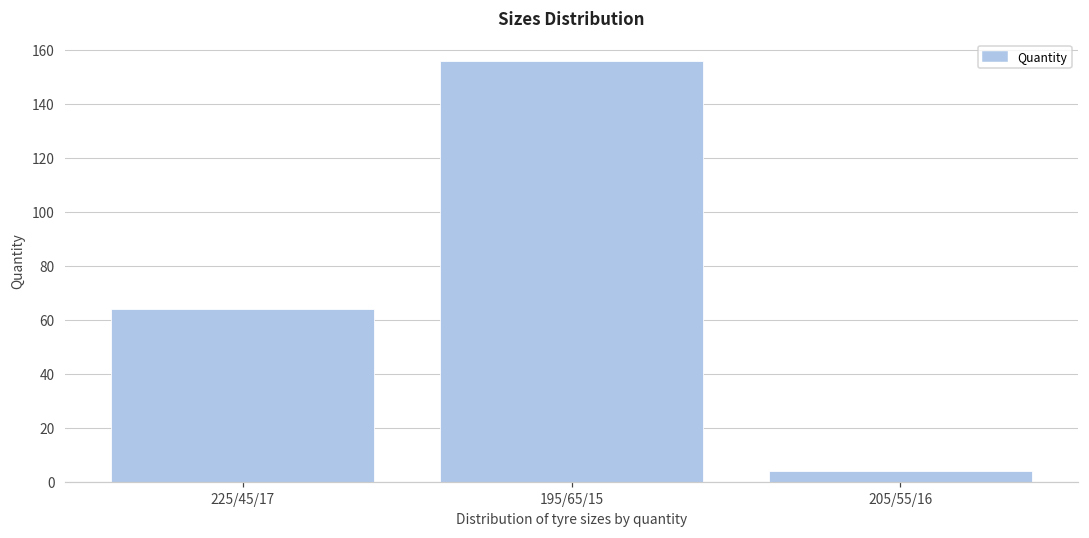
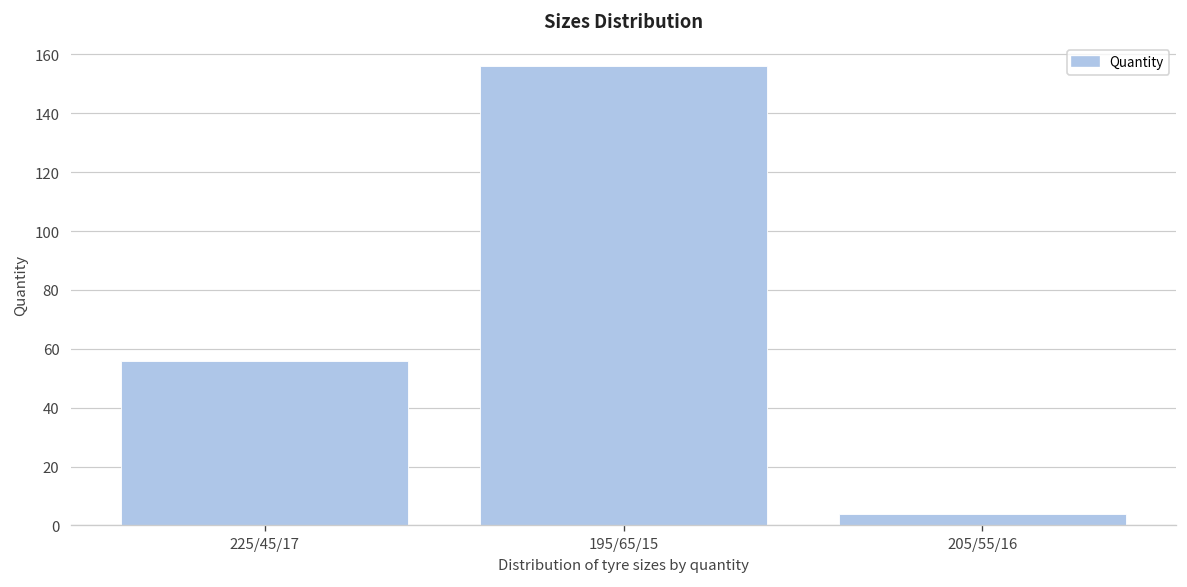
  {
-   "225/45/17": 64,
+   "225/45/17": 56,
    "195/65/15": 156,
    "205/55/16": 4
  }
